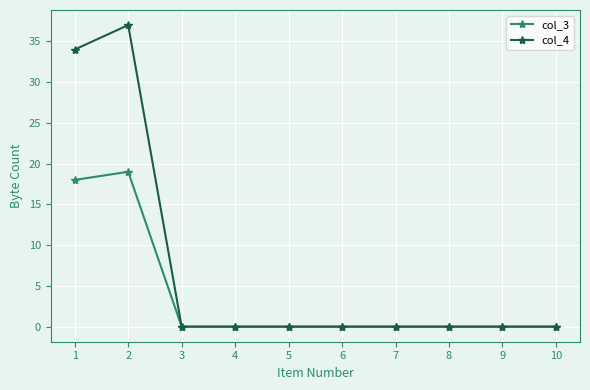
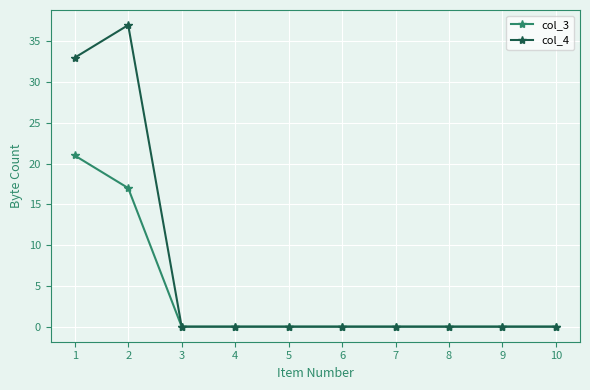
  {
    "col_3": {
-     "1": 18,
-     "2": 19
+     "1": 21,
+     "2": 17
    },
    "col_4": {
-     "1": 34,
+     "1": 33,
      "2": 37
    }
  }
